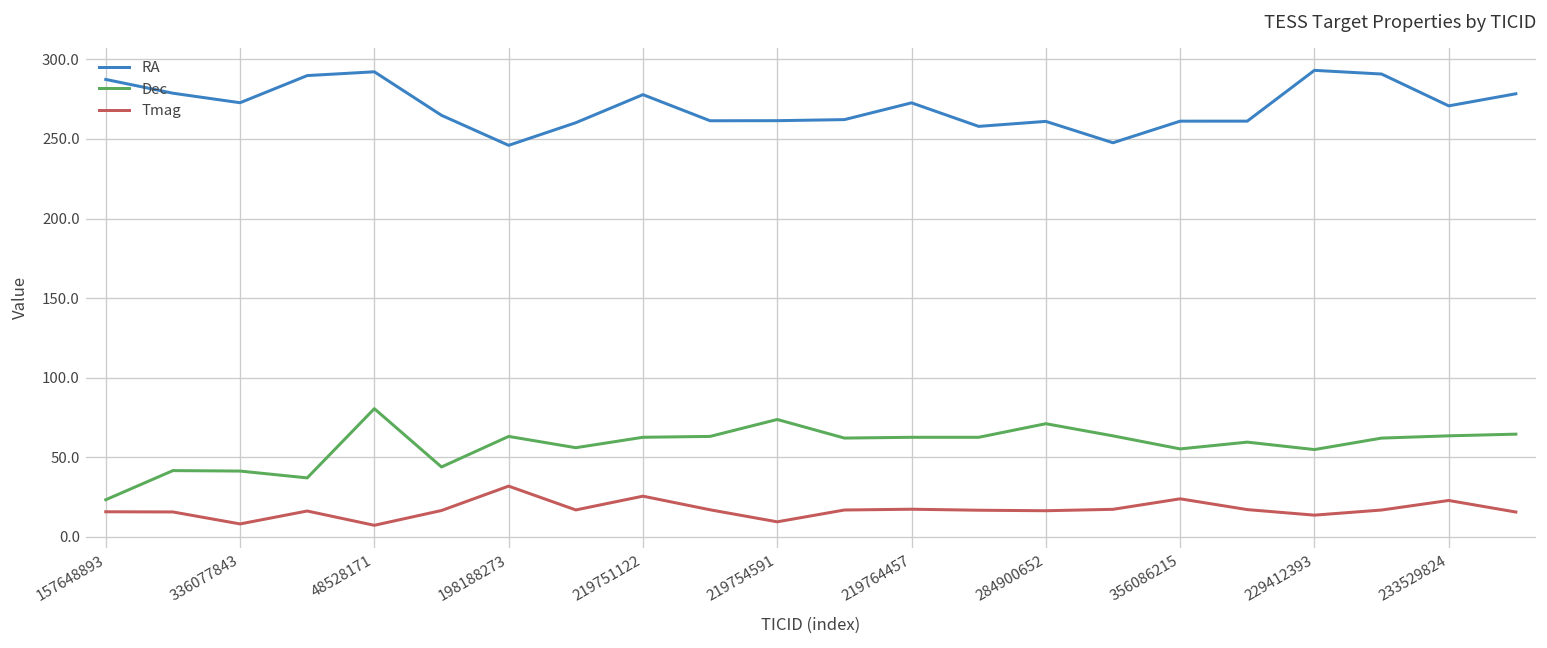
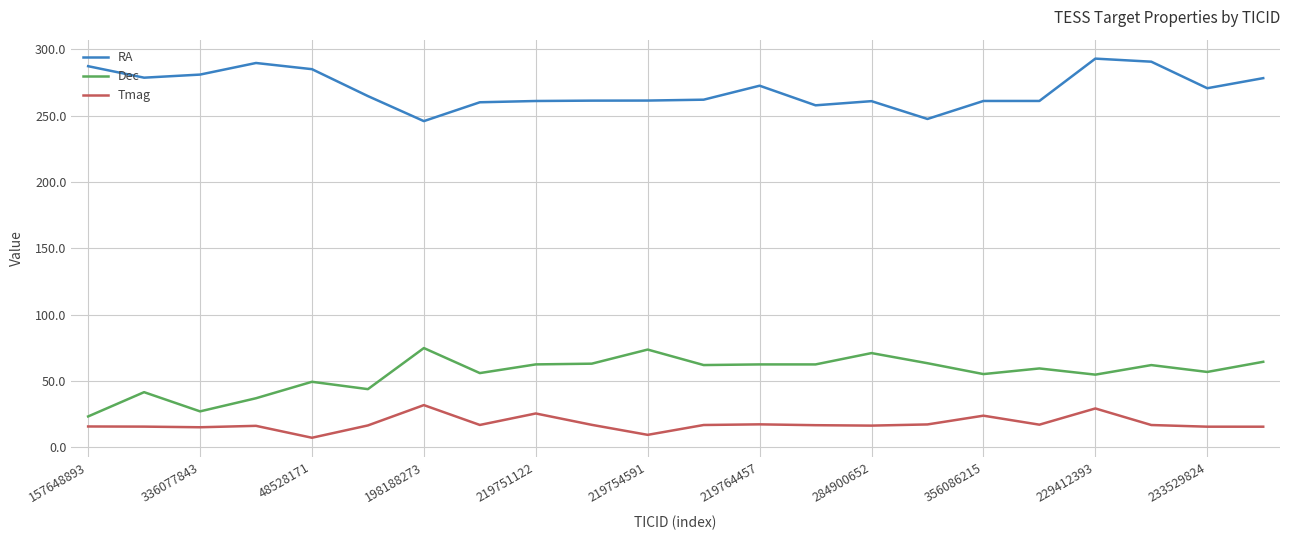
  {
    "RA": {
      "157648893": 287,
-     "336077843": 273,
-     "48528171": 292,
+     "336077843": 281,
+     "48528171": 285,
      "198188273": 246,
-     "219751122": 278,
+     "219751122": 261,
      "219754591": 261,
      "219764457": 273,
      "284900652": 261,
      "356086215": 261,
      "229412393": 293,
      "233529824": 271
    },
    "Dec": {
      "157648893": 23,
-     "336077843": 41,
-     "48528171": 81,
-     "198188273": 63,
+     "336077843": 27,
+     "48528171": 49,
+     "198188273": 75,
      "219751122": 63,
      "219754591": 74,
      "219764457": 63,
      "284900652": 71,
      "356086215": 55,
      "229412393": 55,
-     "233529824": 63
+     "233529824": 57
    },
    "Tmag": {
      "157648893": 16,
-     "336077843": 8,
+     "336077843": 15,
      "48528171": 7,
      "198188273": 32,
      "219751122": 26,
      "219754591": 9,
      "219764457": 17,
      "284900652": 16,
      "356086215": 24,
-     "229412393": 14,
-     "233529824": 23
+     "229412393": 29,
+     "233529824": 16
    }
  }
